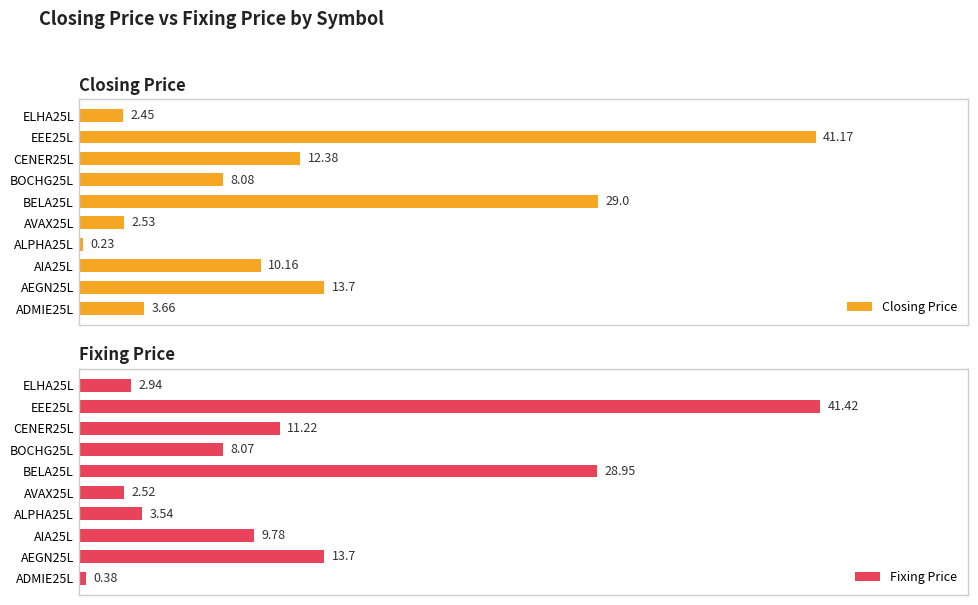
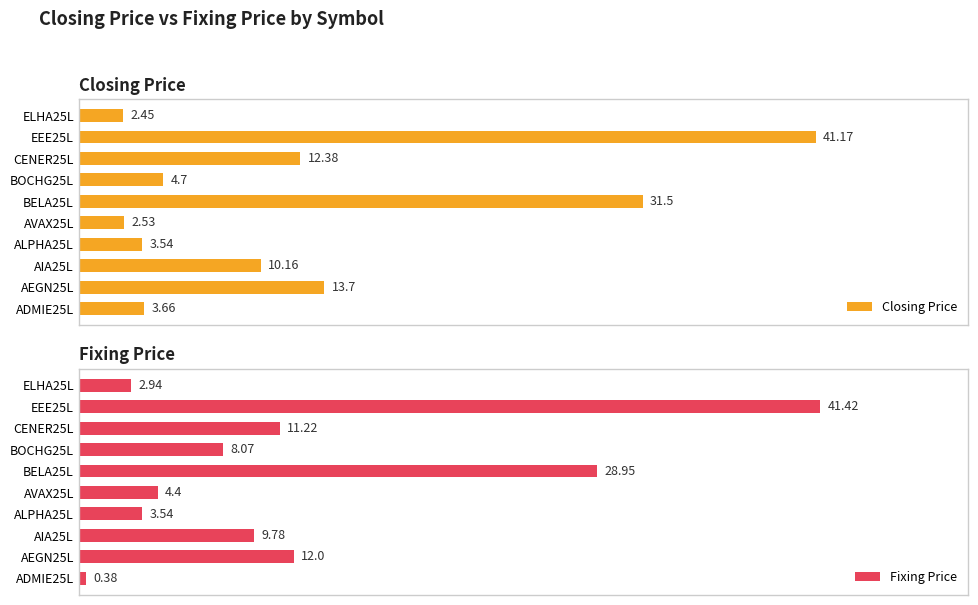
  {
    "Closing Price": {
      "ELHA25L": 2.45,
      "EEE25L": 41.17,
      "CENER25L": 12.38,
-     "BOCHG25L": 8.08,
-     "BELA25L": 29.0,
+     "BOCHG25L": 4.7,
+     "BELA25L": 31.5,
      "AVAX25L": 2.53,
-     "ALPHA25L": 0.23,
+     "ALPHA25L": 3.54,
      "AIA25L": 10.16,
      "AEGN25L": 13.7,
      "ADMIE25L": 3.66
    },
    "Fixing Price": {
      "ELHA25L": 2.94,
      "EEE25L": 41.42,
      "CENER25L": 11.22,
      "BOCHG25L": 8.07,
      "BELA25L": 28.95,
-     "AVAX25L": 2.52,
+     "AVAX25L": 4.4,
      "ALPHA25L": 3.54,
      "AIA25L": 9.78,
-     "AEGN25L": 13.7,
+     "AEGN25L": 12.0,
      "ADMIE25L": 0.38
    }
  }
